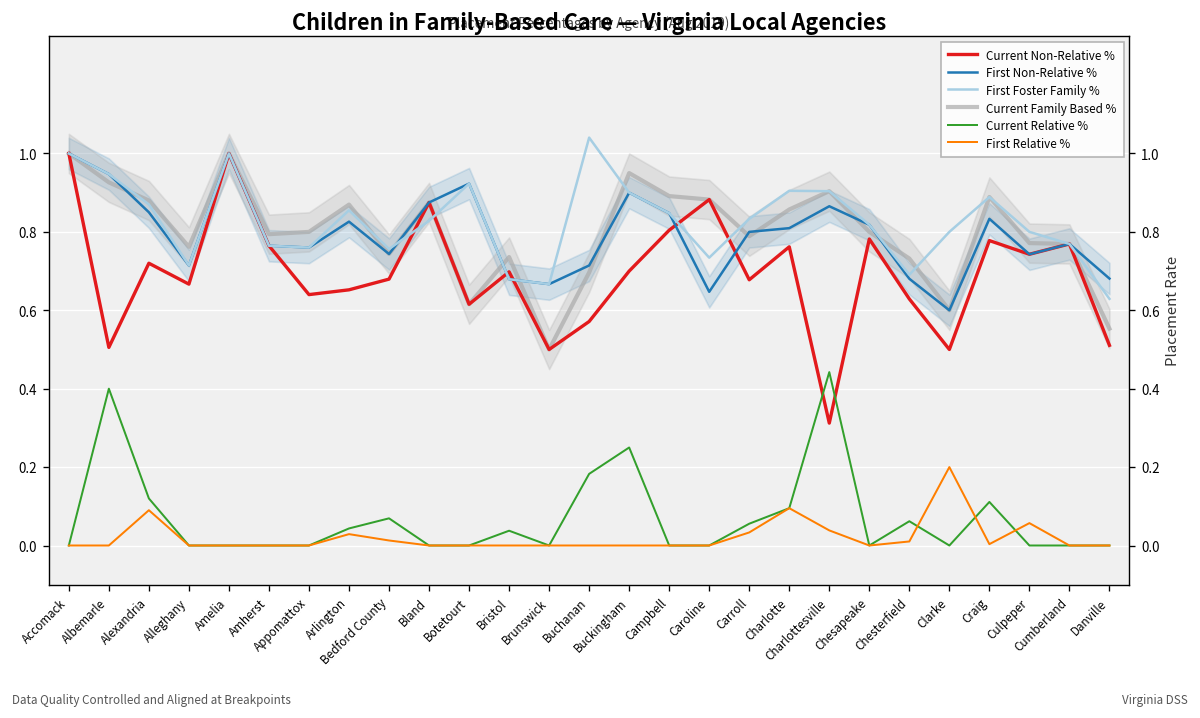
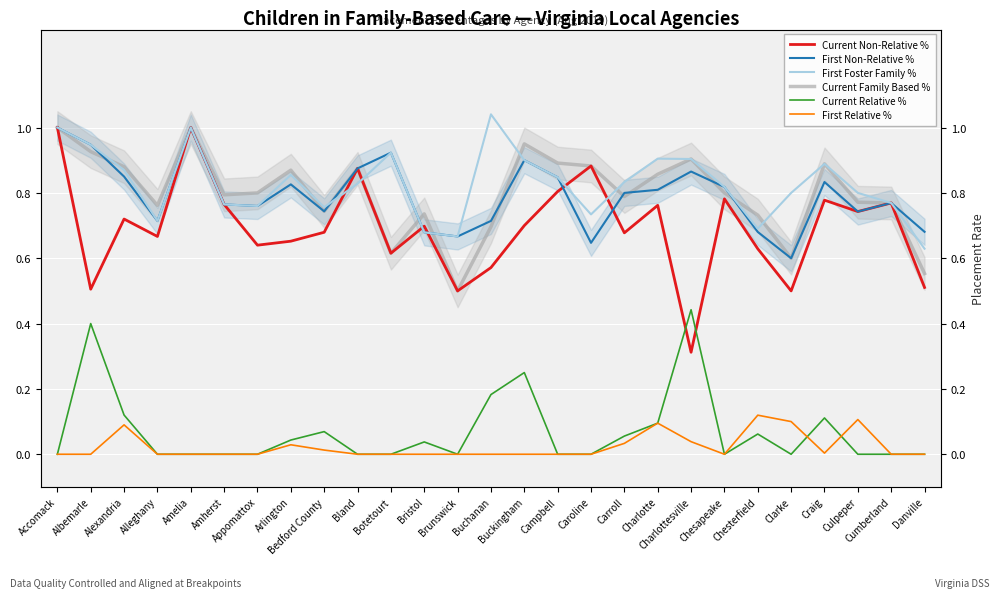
  {
    "Current Non-Relative %": {
      "Albemarle": 0.51,
      "Alexandria": 0.72,
      "Alleghany": 0.67,
      "Appomattox": 0.64,
      "Arlington": 0.65,
      "Bedford County": 0.68,
      "Bristol": 0.70,
      "Buchanan": 0.57,
      "Buckingham": 0.70,
      "Campbell": 0.80,
      "Carroll": 0.68,
      "Charlotte": 0.76,
      "Charlottesville": 0.31,
      "Chesapeake": 0.78,
      "Chesterfield": 0.63,
      "Clarke": 0.50,
      "Craig": 0.78,
      "Danville": 0.51
    },
    "First Foster Family %": {
      "Alexandria": 0.87,
      "Arlington": 0.86,
      "Bedford County": 0.76,
      "Bland": 0.83,
      "Buchanan": 1.04,
      "Caroline": 0.73,
      "Chesterfield": 0.69,
      "Clarke": 0.80,
      "Culpeper": 0.80,
      "Danville": 0.63
    },
    "Current Relative %": {
      "Albemarle": 0.40,
      "Alexandria": 0.12,
      "Arlington": 0.04,
      "Bedford County": 0.07,
      "Bristol": 0.04,
      "Buchanan": 0.18,
      "Buckingham": 0.25,
      "Carroll": 0.06,
      "Charlottesville": 0.44,
      "Chesterfield": 0.06,
      "Clarke": 0.00,
      "Craig": 0.11,
      "Culpeper": 0.00
    },
    "First Relative %": {
      "Albemarle": 0.00,
      "Alexandria": 0.09,
      "Arlington": 0.03,
      "Bedford County": 0.01,
      "Bristol": 0.00,
      "Buchanan": 0.00,
      "Buckingham": 0.00,
      "Carroll": 0.03,
      "Charlottesville": 0.04,
-     "Chesterfield": 0.01,
-     "Clarke": 0.2,
+     "Chesterfield": 0.12,
+     "Clarke": 0.1,
      "Craig": 0.00,
-     "Culpeper": 0.06
+     "Culpeper": 0.11
    }
  }
